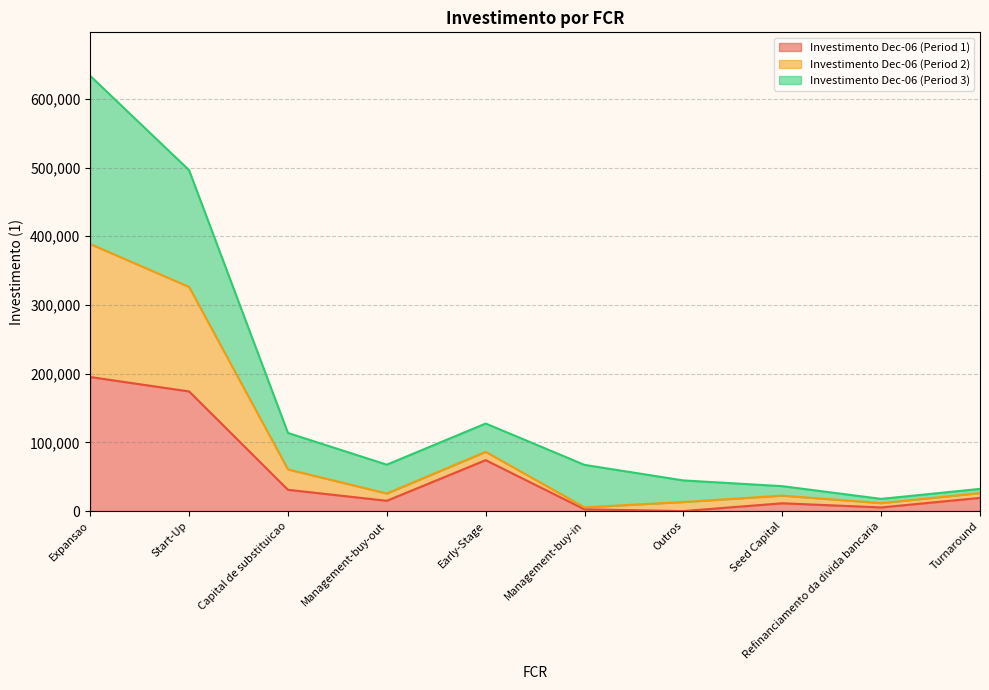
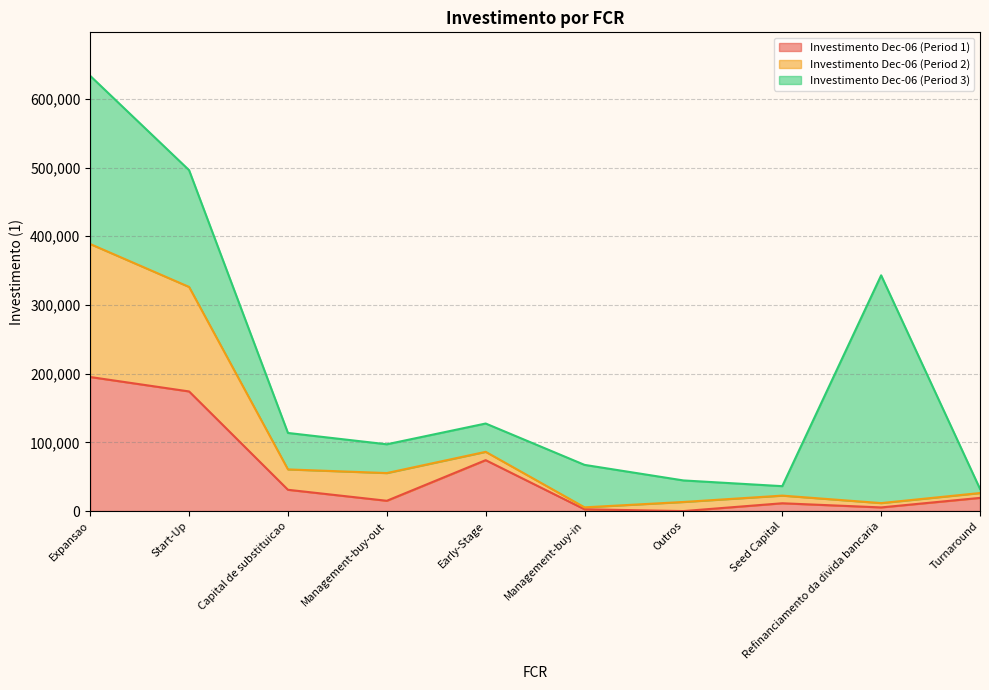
  {
    "Investimento Dec-06 (Period 1)": {
      "Expansao": "200,000",
      "Start-Up": "170,000",
      "Capital de substituicao": "30,000",
      "Management-buy-out": "10,000",
      "Early-Stage": "70,000",
      "Outros": "0",
      "Seed Capital": "10,000",
      "Refinanciamento da divida bancaria": "10,000",
      "Turnaround": "20,000"
    },
    "Investimento Dec-06 (Period 2)": {
      "Expansao": "190,000",
      "Start-Up": "150,000",
      "Capital de substituicao": "30,000",
-     "Management-buy-out": "10,000",
+     "Management-buy-out": "40,000",
      "Early-Stage": "10,000",
      "Outros": "10,000",
      "Seed Capital": "10,000",
      "Refinanciamento da divida bancaria": "10,000",
      "Turnaround": "10,000"
    },
    "Investimento Dec-06 (Period 3)": {
      "Expansao": "240,000",
      "Start-Up": "170,000",
      "Capital de substituicao": "50,000",
      "Management-buy-out": "40,000",
      "Early-Stage": "40,000",
      "Management-buy-in": "60,000",
      "Outros": "30,000",
      "Seed Capital": "10,000",
-     "Refinanciamento da divida bancaria": "10,000",
+     "Refinanciamento da divida bancaria": "330,000",
      "Turnaround": "10,000"
    }
  }
